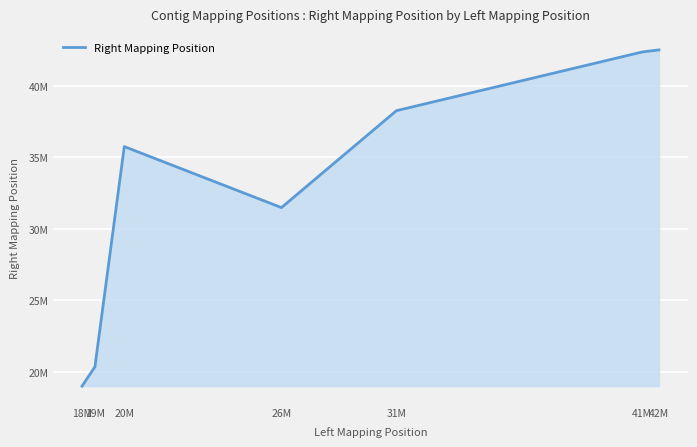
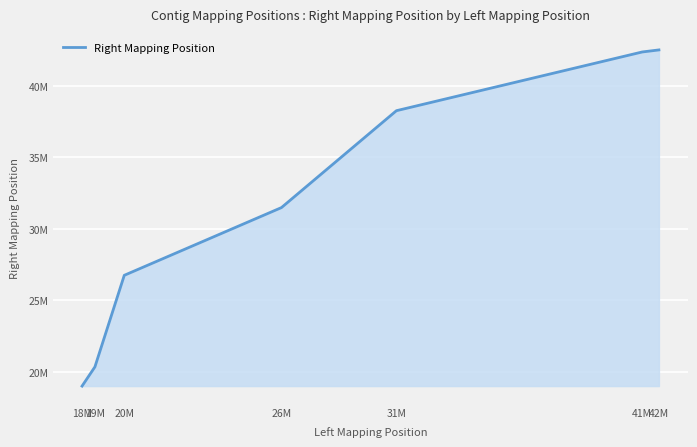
  {
-   "20M": 35800000,
+   "20M": 26700000,
    "26M": 31500000,
    "31M": 38300000
  }
